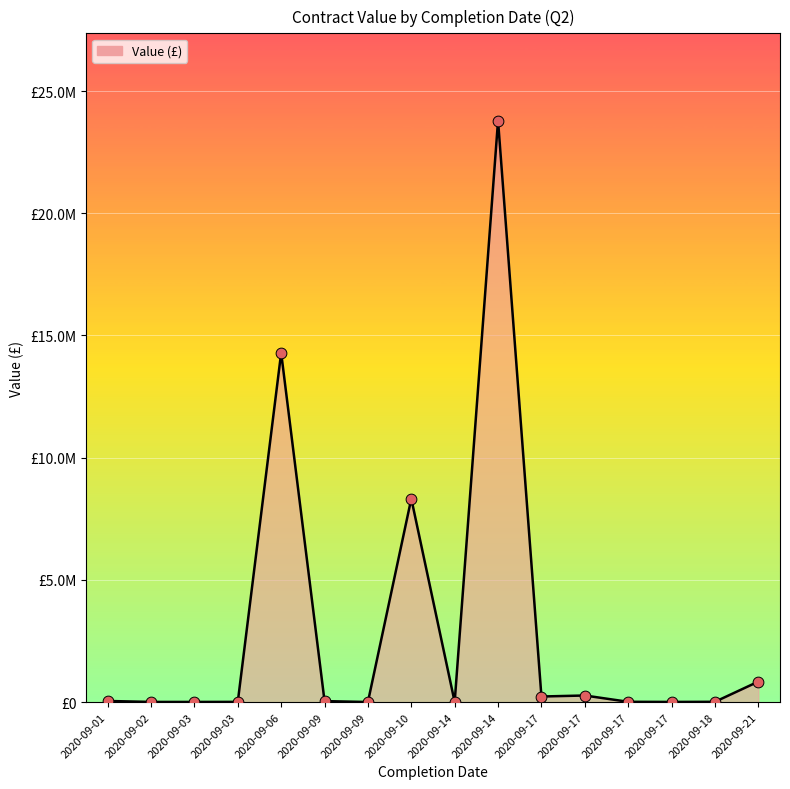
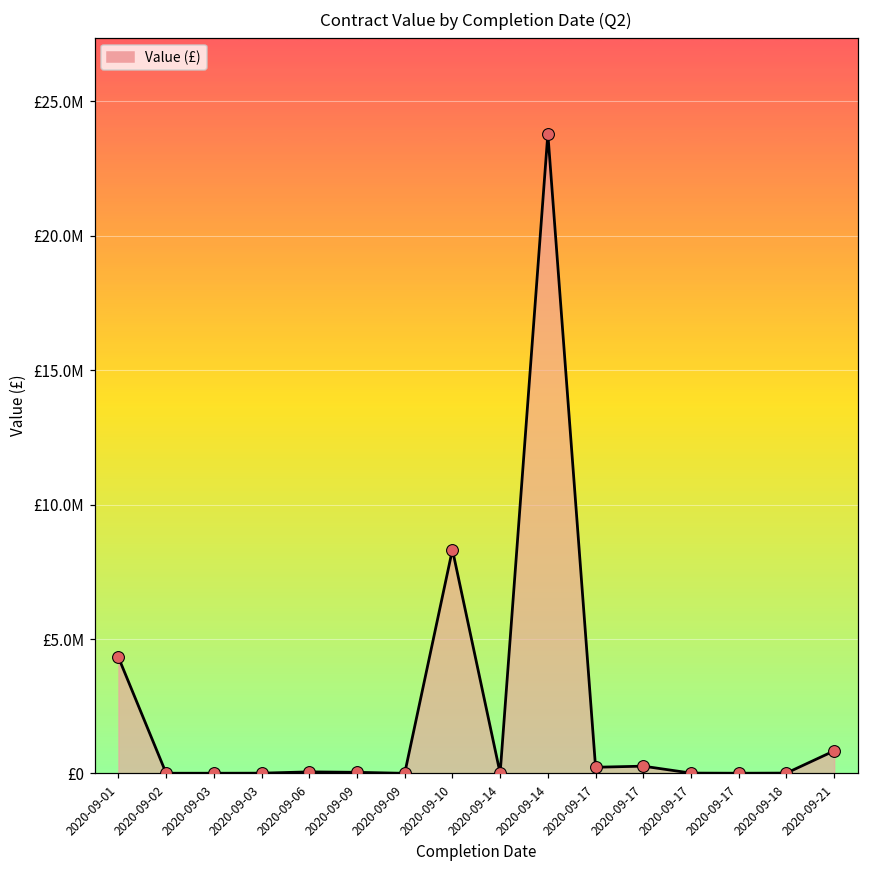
  {
-   "2020-09-01": "£0",
+   "2020-09-01": "£4300000",
    "2020-09-02": "£0",
-   "2020-09-06": "£14300000",
+   "2020-09-06": "£100000",
    "2020-09-10": "£8300000",
    "2020-09-18": "£0",
    "2020-09-21": "£800000"
  }
